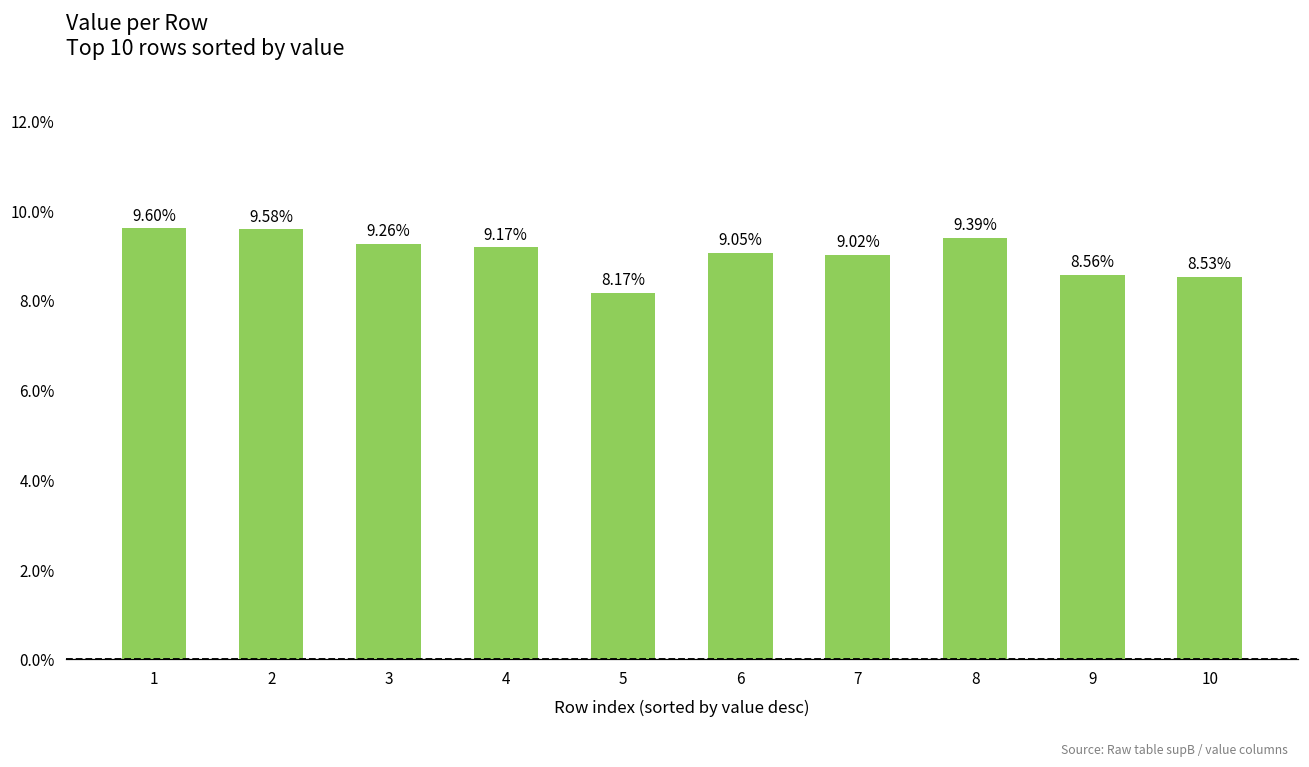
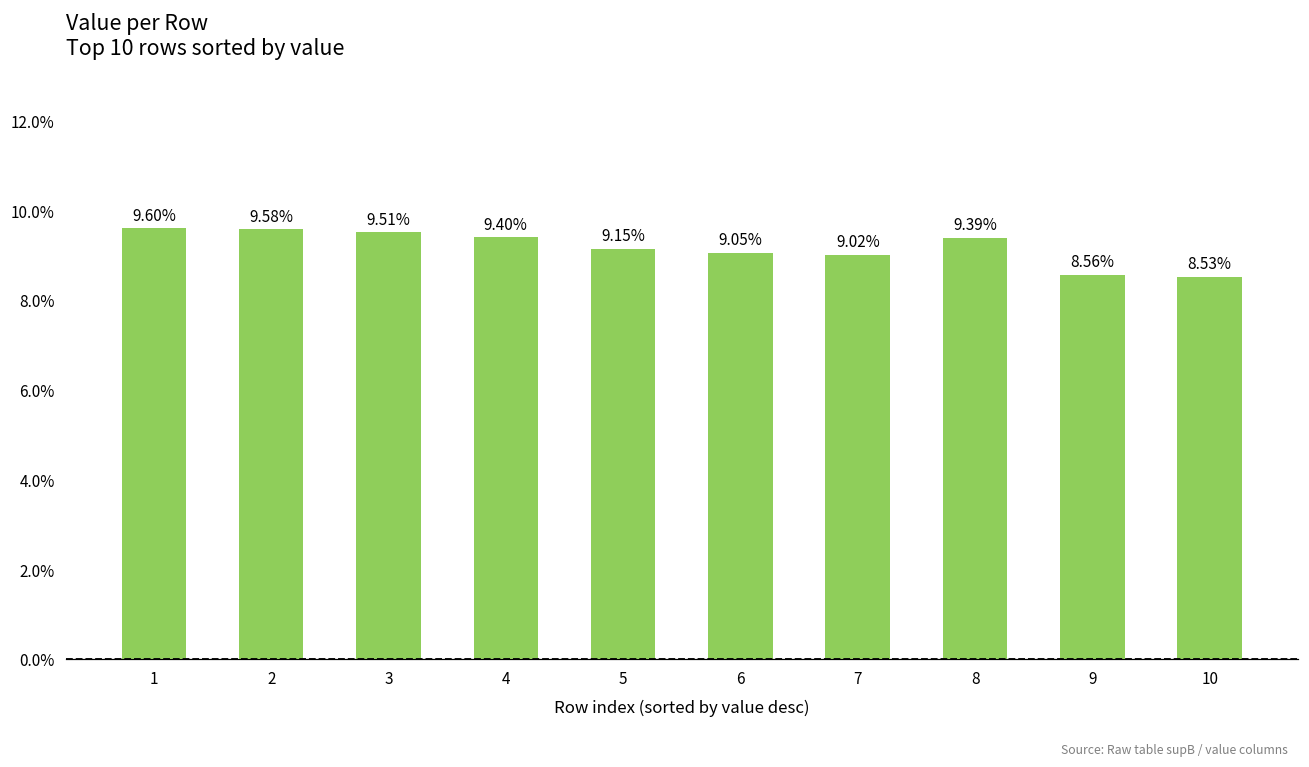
  {
    "1": "9.60%",
    "2": "9.58%",
-   "3": "9.26%",
-   "4": "9.17%",
-   "5": "8.17%",
+   "3": "9.51%",
+   "4": "9.40%",
+   "5": "9.15%",
    "6": "9.05%",
    "7": "9.02%",
    "8": "9.39%",
    "9": "8.56%",
    "10": "8.53%"
  }
